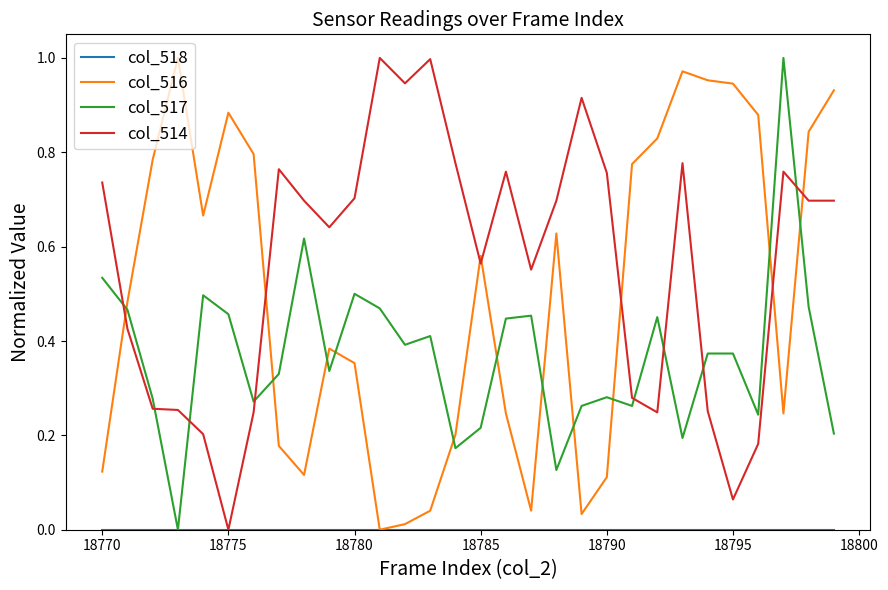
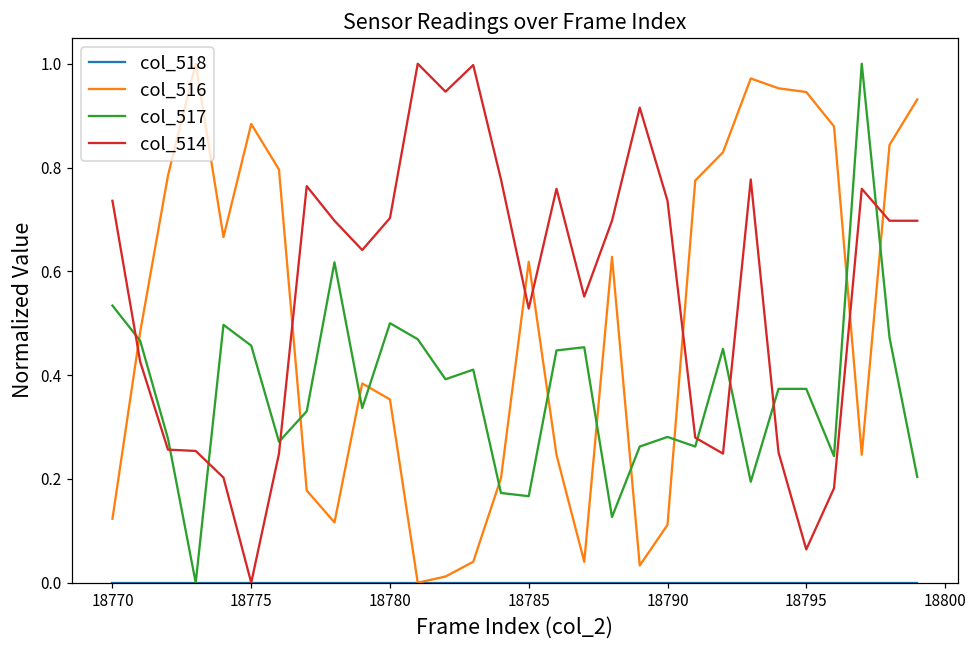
  {
    "col_518": {
      "18770": 0.00,
      "18780": 0.00,
      "18785": 0.00,
      "18790": 0.00,
      "18795": 0.00
    },
    "col_516": {
      "18770": 0.12,
      "18775": 0.88,
      "18780": 0.35,
-     "18785": 0.58,
+     "18785": 0.62,
      "18790": 0.11,
      "18795": 0.95
    },
    "col_517": {
      "18770": 0.53,
      "18775": 0.46,
      "18780": 0.50,
-     "18785": 0.22,
+     "18785": 0.17,
      "18790": 0.28,
      "18795": 0.37
    },
    "col_514": {
      "18770": 0.74,
      "18780": 0.70,
-     "18785": 0.56,
-     "18790": 0.76,
+     "18785": 0.53,
+     "18790": 0.74,
      "18795": 0.06
    }
  }
